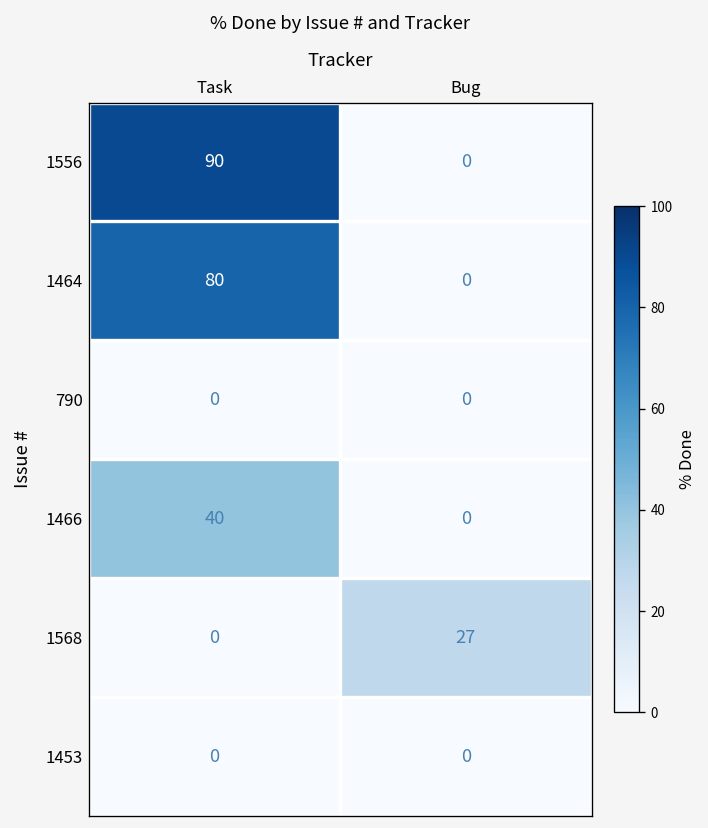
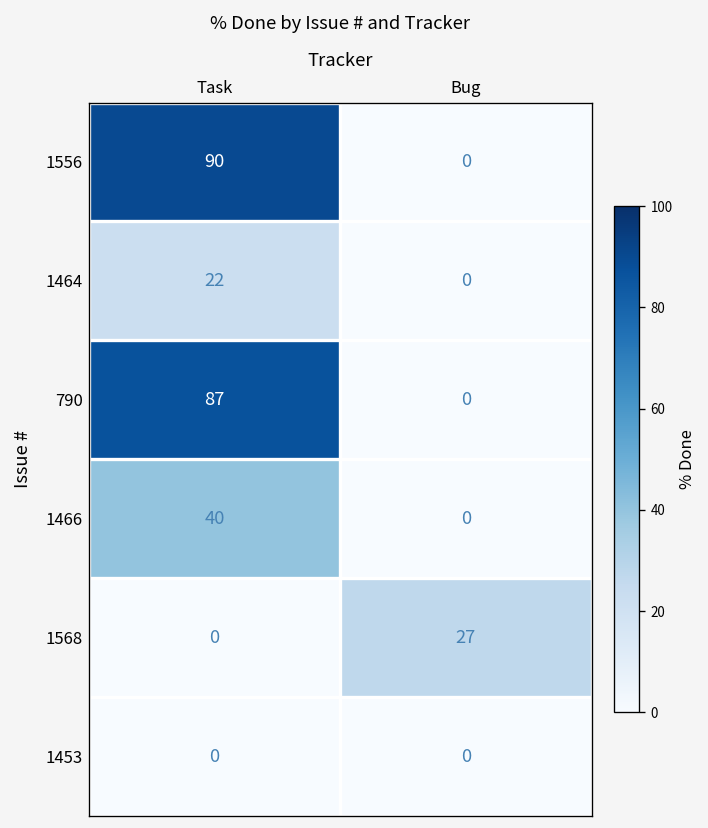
  {
    "1556": {
      "Task": 90,
      "Bug": 0
    },
    "1464": {
-     "Task": 80,
+     "Task": 22,
      "Bug": 0
    },
    "790": {
-     "Task": 0,
+     "Task": 87,
      "Bug": 0
    },
    "1466": {
      "Task": 40,
      "Bug": 0
    },
    "1568": {
      "Task": 0,
      "Bug": 27
    },
    "1453": {
      "Task": 0,
      "Bug": 0
    }
  }
